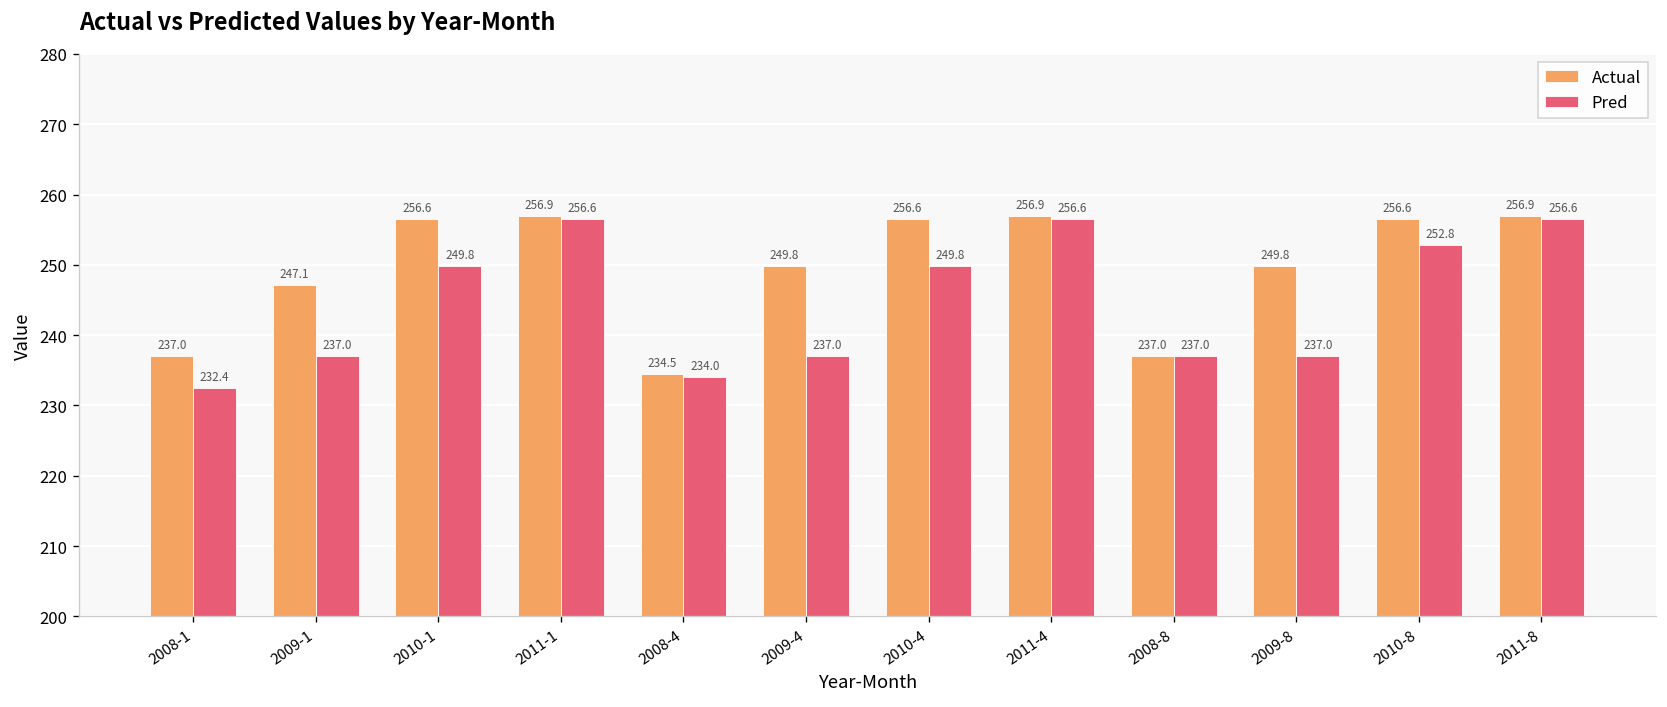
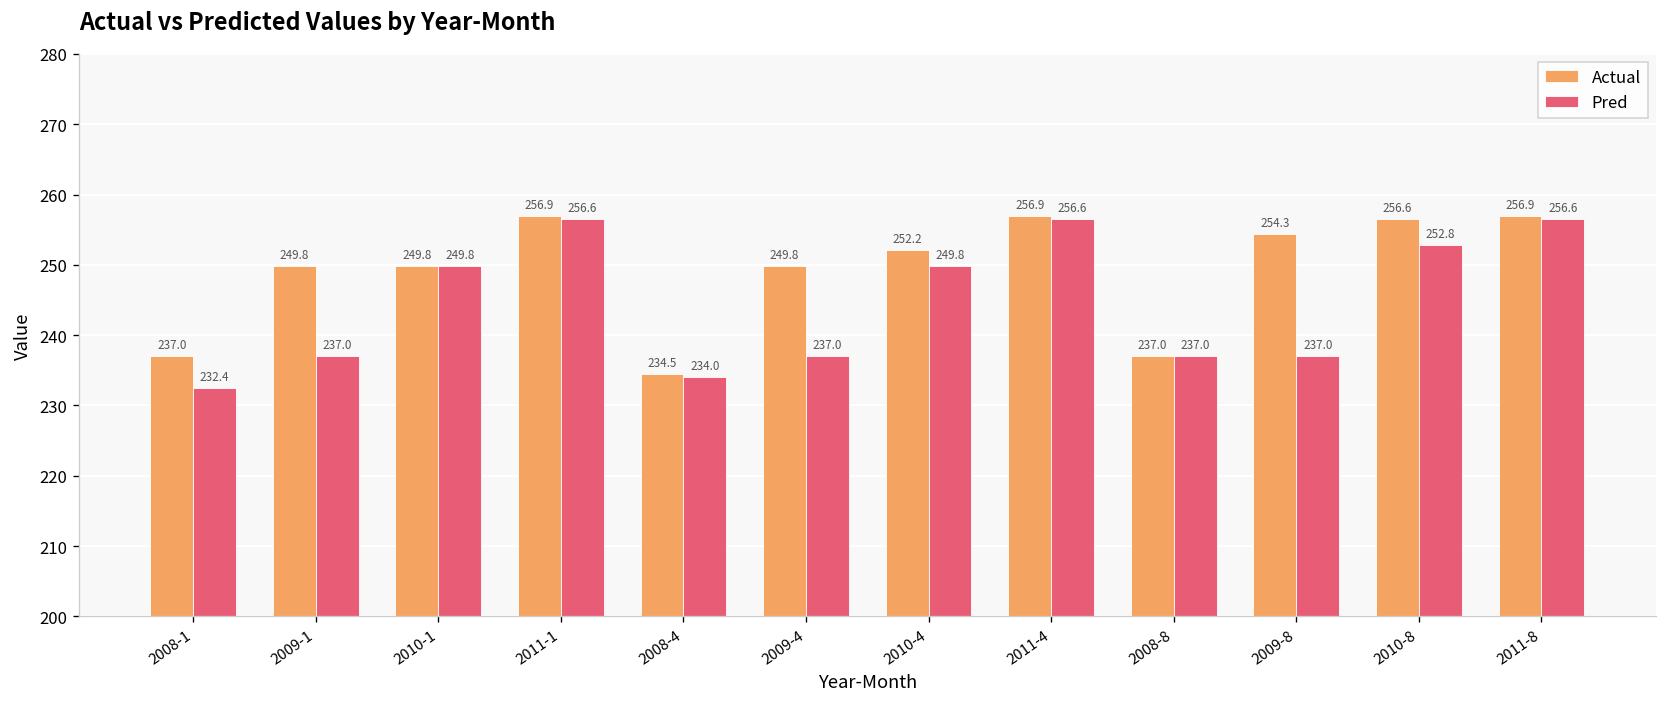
  {
    "Actual": {
      "2008-1": 237.0,
-     "2009-1": 247.1,
-     "2010-1": 256.6,
+     "2009-1": 249.8,
+     "2010-1": 249.8,
      "2011-1": 256.9,
      "2008-4": 234.5,
      "2009-4": 249.8,
-     "2010-4": 256.6,
+     "2010-4": 252.2,
      "2011-4": 256.9,
      "2008-8": 237.0,
-     "2009-8": 249.8,
+     "2009-8": 254.3,
      "2010-8": 256.6,
      "2011-8": 256.9
    },
    "Pred": {
      "2008-1": 232.4,
      "2009-1": 237.0,
      "2010-1": 249.8,
      "2011-1": 256.6,
      "2008-4": 234.0,
      "2009-4": 237.0,
      "2010-4": 249.8,
      "2011-4": 256.6,
      "2008-8": 237.0,
      "2009-8": 237.0,
      "2010-8": 252.8,
      "2011-8": 256.6
    }
  }
